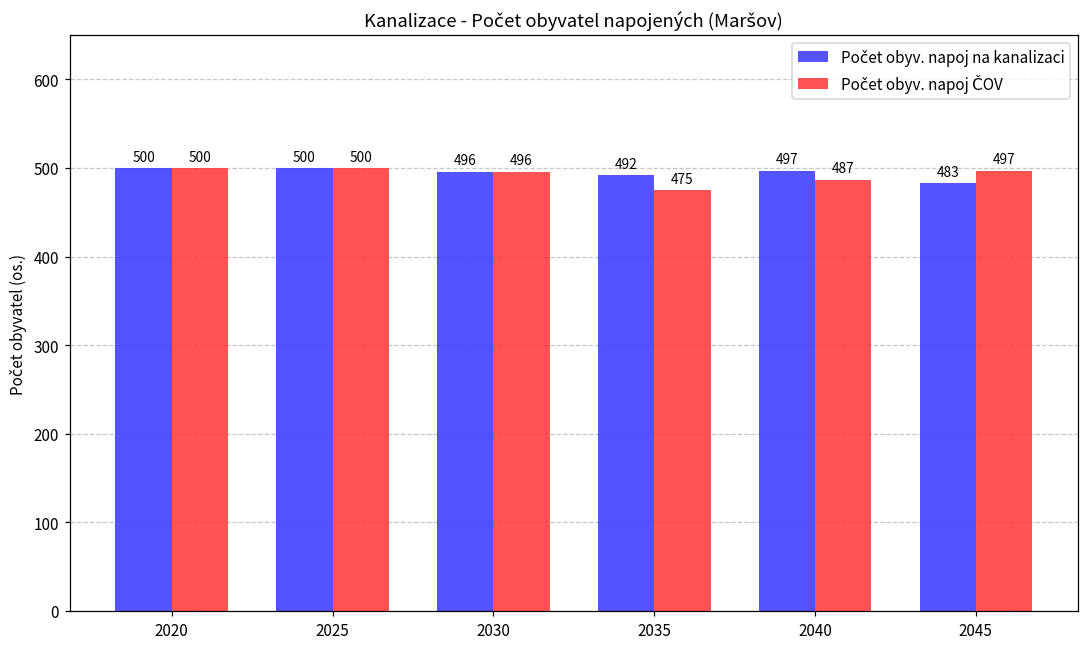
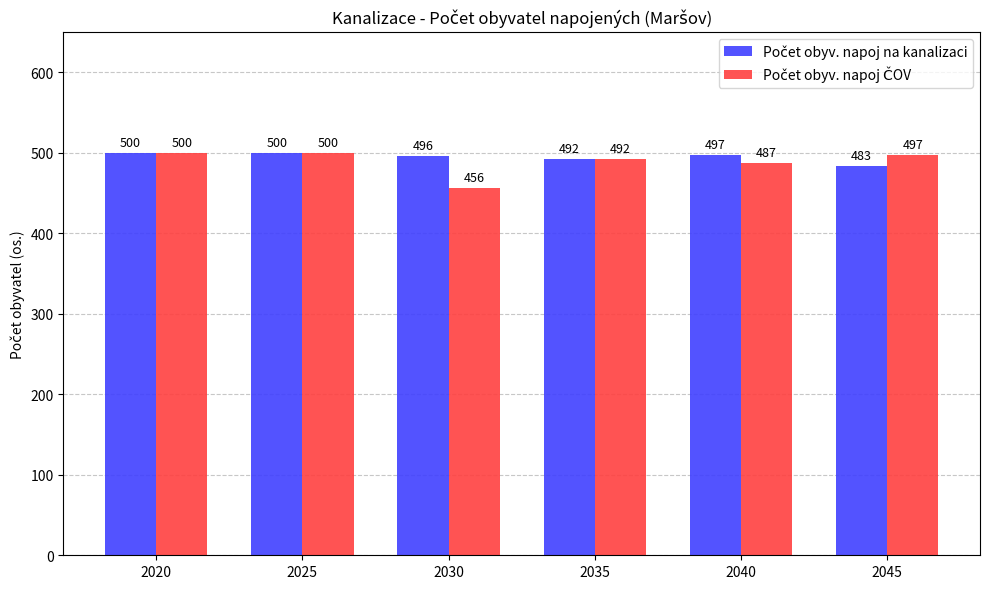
  {
    "Počet obyv. napoj na kanalizaci": {
      "2020": 500,
      "2025": 500,
      "2030": 496,
      "2035": 492,
      "2040": 497,
      "2045": 483
    },
    "Počet obyv. napoj ČOV": {
      "2020": 500,
      "2025": 500,
-     "2030": 496,
-     "2035": 475,
+     "2030": 456,
+     "2035": 492,
      "2040": 487,
      "2045": 497
    }
  }
